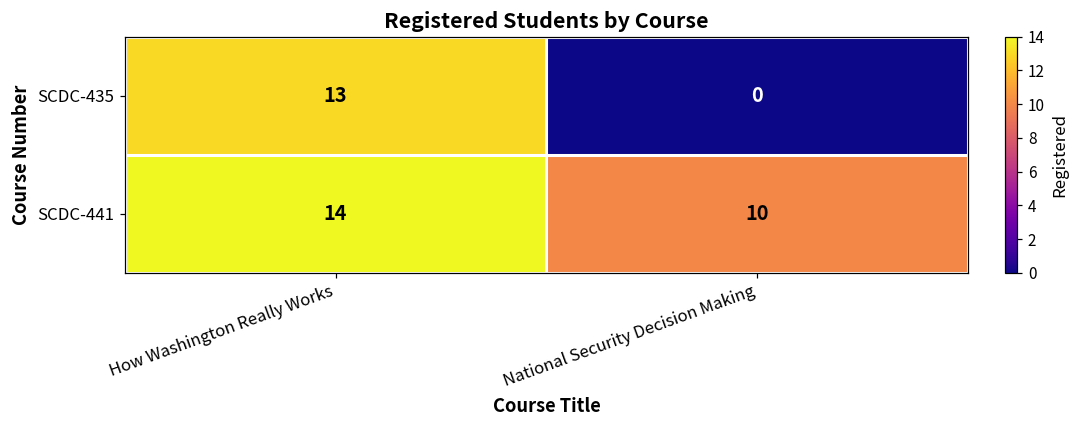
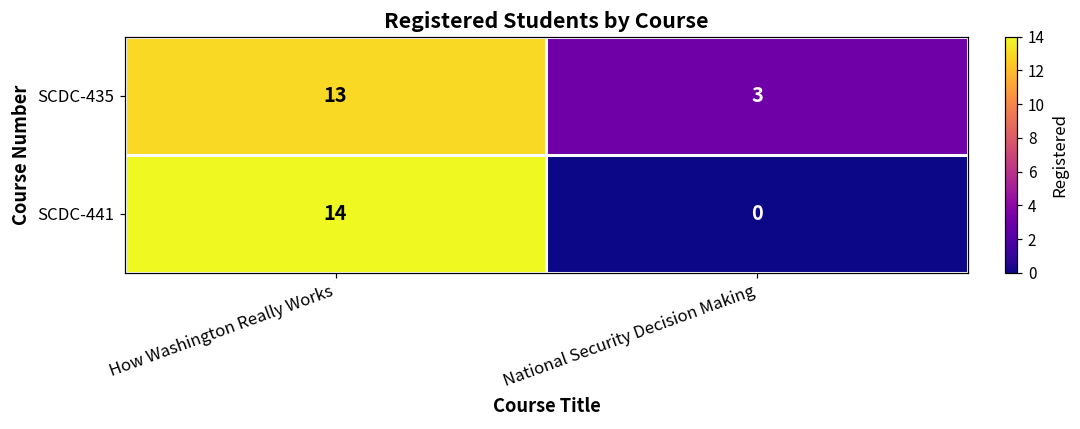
  {
    "SCDC-435": {
      "How Washington Really Works": 13,
-     "National Security Decision Making": 0
+     "National Security Decision Making": 3
    },
    "SCDC-441": {
      "How Washington Really Works": 14,
-     "National Security Decision Making": 10
+     "National Security Decision Making": 0
    }
  }
